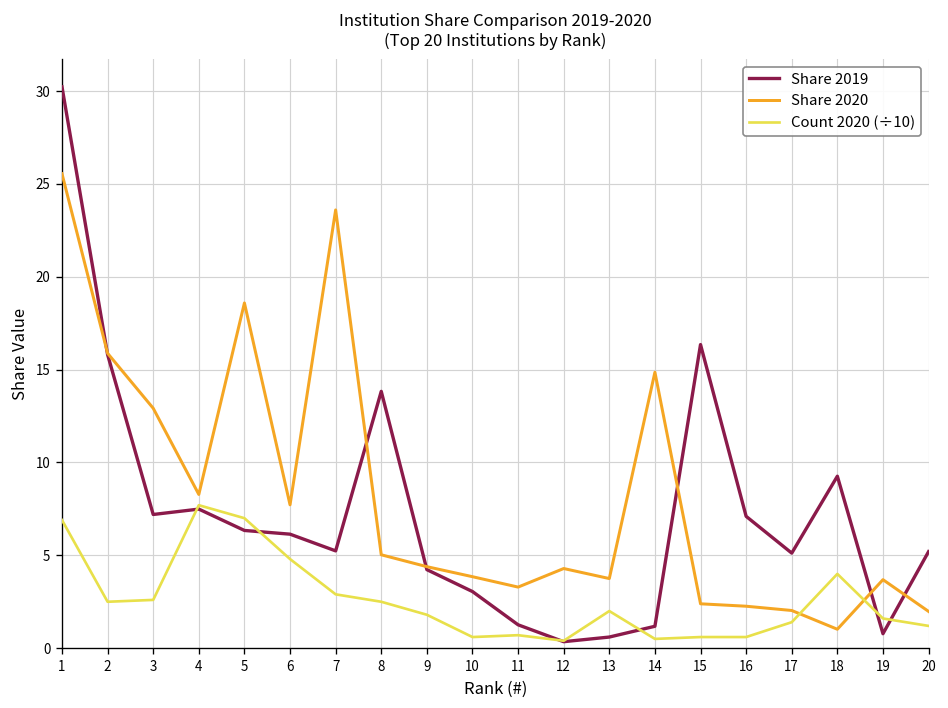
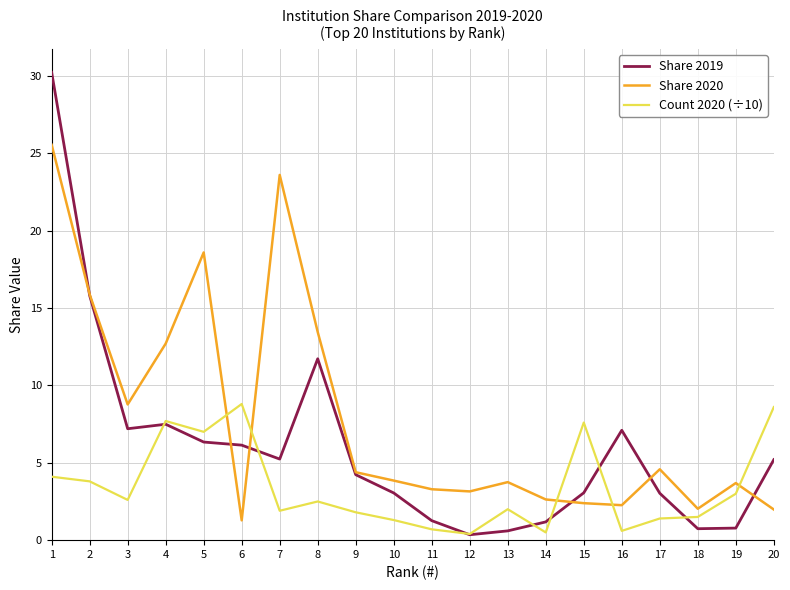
  {
    "Share 2019": {
      "1": 30.2,
      "3": 7.2,
      "4": 7.5,
      "5": 6.3,
      "6": 6.1,
      "7": 5.2,
-     "8": 13.8,
+     "8": 11.7,
      "10": 3.1,
      "11": 1.3,
      "13": 0.6,
      "14": 1.2,
-     "15": 16.4,
+     "15": 3.1,
      "16": 7.1,
-     "17": 5.1,
-     "18": 9.3,
+     "17": 3.0,
+     "18": 0.7,
      "19": 0.8,
      "20": 5.2
    },
    "Share 2020": {
      "1": 25.6,
-     "3": 12.9,
-     "4": 8.3,
+     "3": 8.8,
+     "4": 12.7,
      "5": 18.6,
-     "6": 7.7,
+     "6": 1.3,
      "7": 23.6,
-     "8": 5.0,
+     "8": 13.5,
      "10": 3.9,
      "11": 3.3,
-     "12": 4.3,
+     "12": 3.2,
      "13": 3.8,
-     "14": 14.9,
+     "14": 2.6,
      "15": 2.4,
      "16": 2.3,
-     "17": 2.0,
-     "18": 1.0,
+     "17": 4.6,
+     "18": 2.0,
      "19": 3.7,
      "20": 2.0
    },
    "Count 2020 (÷10)": {
-     "1": 6.9,
-     "2": 2.5,
+     "1": 4.1,
+     "2": 3.8,
      "3": 2.6,
      "4": 7.7,
      "5": 7.0,
-     "6": 4.8,
-     "7": 2.9,
+     "6": 8.8,
+     "7": 1.9,
      "8": 2.5,
      "9": 1.8,
-     "10": 0.6,
+     "10": 1.3,
      "11": 0.7,
      "13": 2.0,
      "14": 0.5,
-     "15": 0.6,
+     "15": 7.6,
      "16": 0.6,
      "17": 1.4,
-     "18": 4.0,
-     "19": 1.6,
-     "20": 1.2
+     "18": 1.5,
+     "19": 3.0,
+     "20": 8.6
    }
  }
